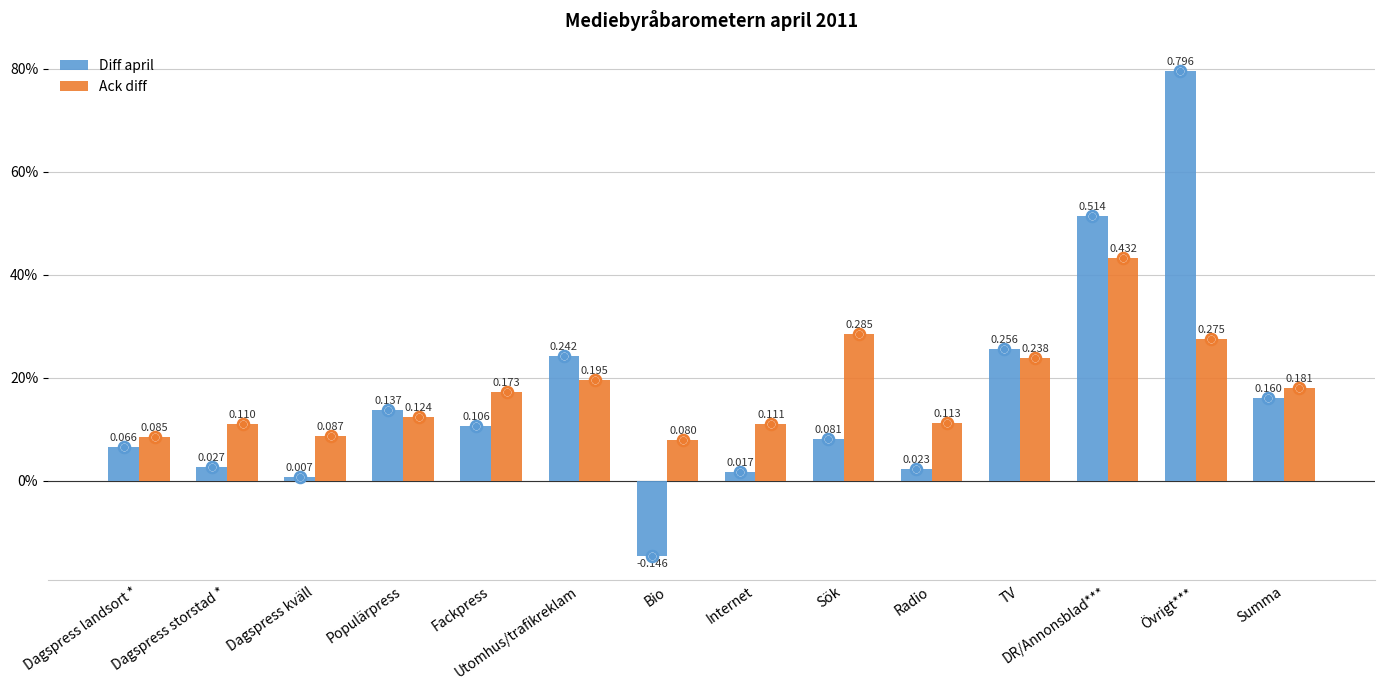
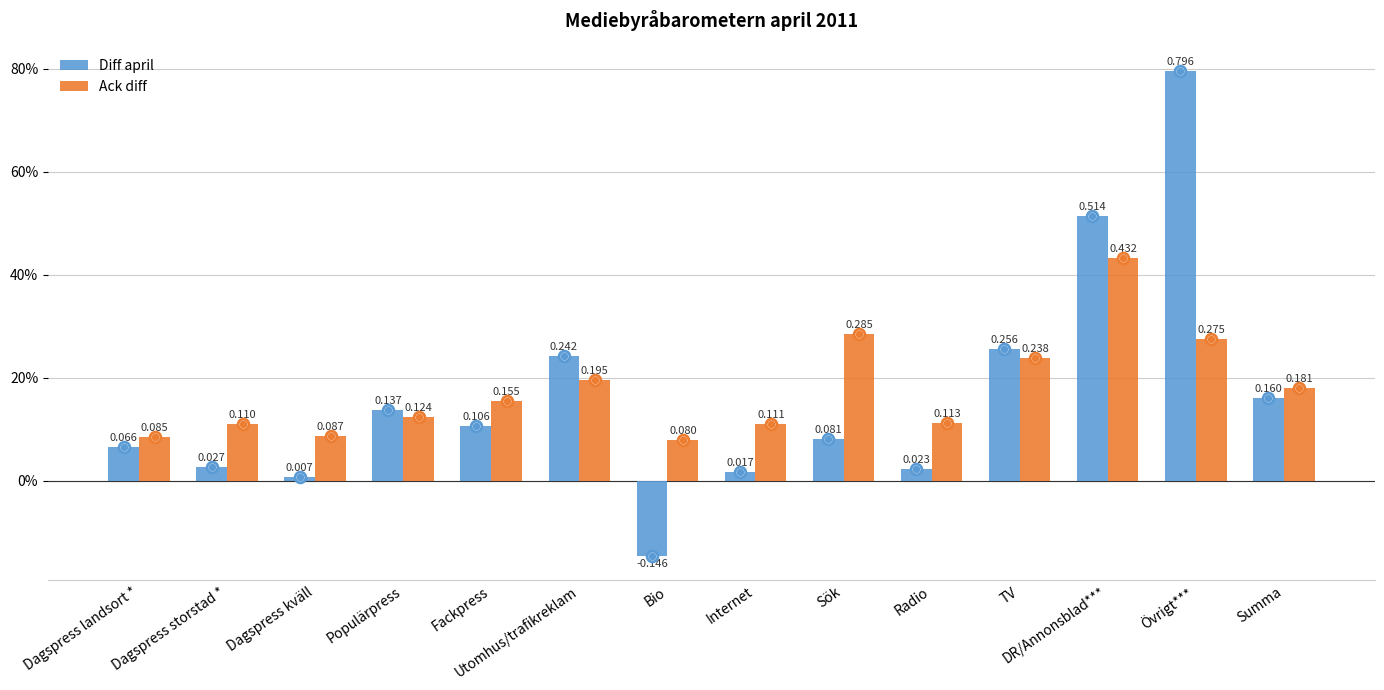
  {
    "Diff april": {
      "Dagspress landsort *": 0.066,
      "Dagspress storstad *": 0.027,
      "Dagspress kväll": 0.007,
      "Populärpress": 0.137,
      "Fackpress": 0.106,
      "Utomhus/trafikreklam": 0.242,
      "Bio": -0.146,
      "Internet": 0.017,
      "Sök": 0.081,
      "Radio": 0.023,
      "TV": 0.256,
      "DR/Annonsblad***": 0.514,
      "Övrigt***": 0.796,
      "Summa": 0.160
    },
    "Ack diff": {
      "Dagspress landsort *": 0.085,
      "Dagspress storstad *": 0.110,
      "Dagspress kväll": 0.087,
      "Populärpress": 0.124,
-     "Fackpress": 0.173,
+     "Fackpress": 0.155,
      "Utomhus/trafikreklam": 0.195,
      "Bio": 0.080,
      "Internet": 0.111,
      "Sök": 0.285,
      "Radio": 0.113,
      "TV": 0.238,
      "DR/Annonsblad***": 0.432,
      "Övrigt***": 0.275,
      "Summa": 0.181
    }
  }
